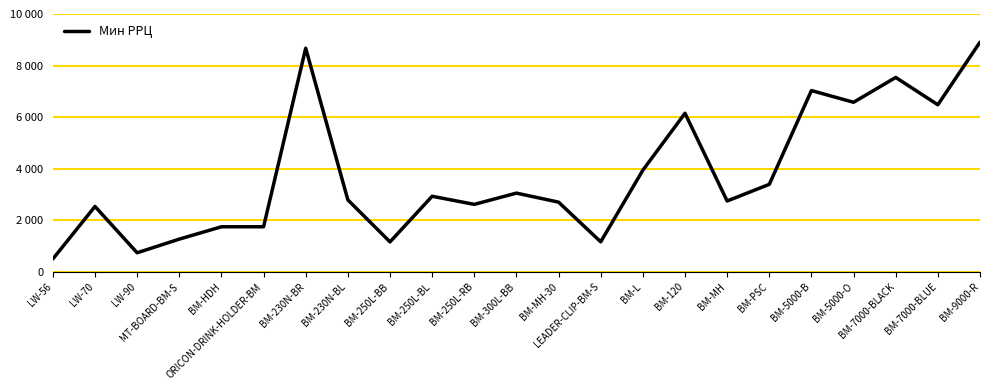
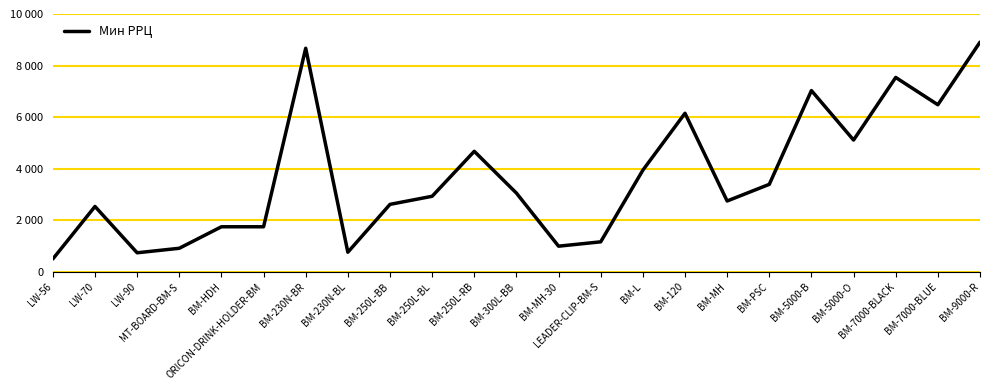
  {
    "LW-56": 500,
    "LW-70": 2500,
    "LW-90": 700,
-   "MT-BOARD-BM-S": 1300,
+   "MT-BOARD-BM-S": 900,
    "BM-HDH": 1700,
    "ORICON-DRINK-HOLDER-BM": 1700,
    "BM-230N-BR": 8700,
-   "BM-230N-BL": 2800,
-   "BM-250L-BB": 1200,
+   "BM-230N-BL": 800,
+   "BM-250L-BB": 2600,
    "BM-250L-BL": 2900,
-   "BM-250L-RB": 2600,
+   "BM-250L-RB": 4700,
    "BM-300L-BB": 3100,
-   "BM-MH-30": 2700,
+   "BM-MH-30": 1000,
    "LEADER-CLIP-BM-S": 1200,
    "BM-L": 3900,
    "BM-120": 6200,
    "BM-MH": 2700,
    "BM-PSC": 3400,
    "BM-5000-B": 7000,
-   "BM-5000-O": 6600,
+   "BM-5000-O": 5100,
    "BM-7000-BLACK": 7500,
    "BM-7000-BLUE": 6500,
    "BM-9000-R": 8900
  }
